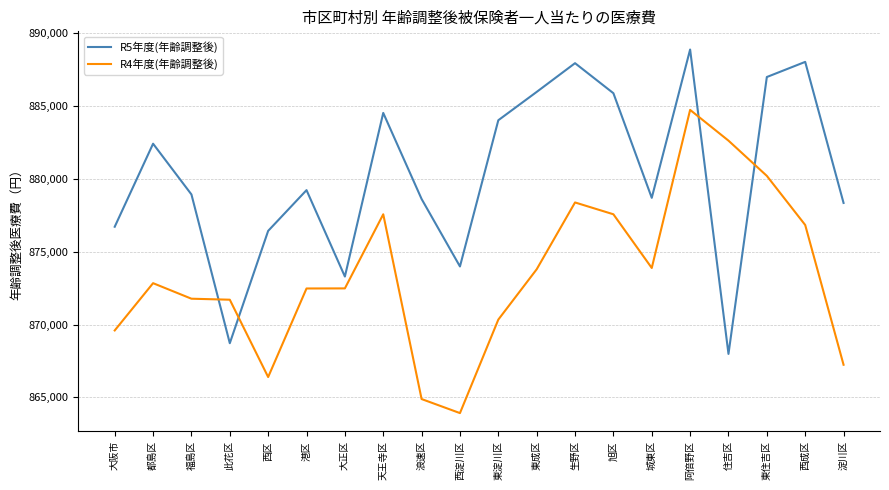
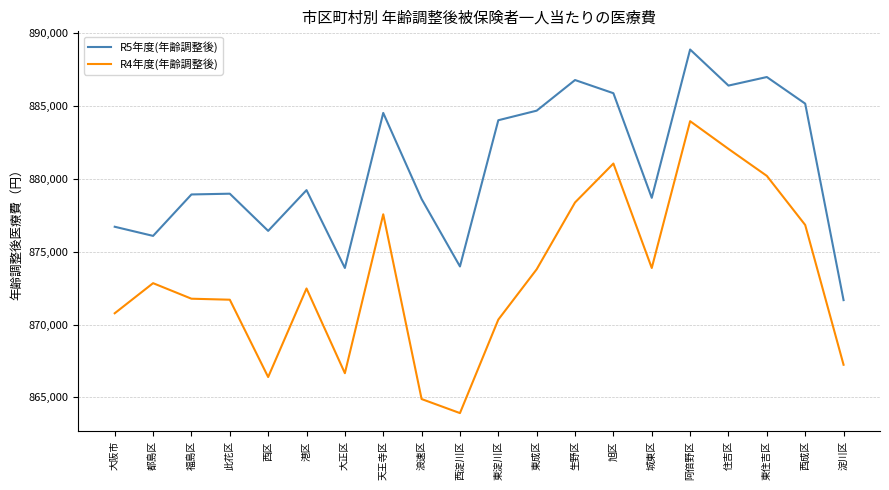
  {
    "R5年度(年齢調整後)": {
      "大阪市": "876,700",
-     "都島区": "882,400",
+     "都島区": "876,100",
      "福島区": "878,900",
-     "此花区": "868,700",
+     "此花区": "879,000",
      "西区": "876,400",
      "港区": "879,200",
-     "大正区": "873,300",
+     "大正区": "873,900",
      "天王寺区": "884,500",
      "浪速区": "878,600",
      "西淀川区": "874,000",
      "東淀川区": "884,000",
-     "東成区": "886,000",
-     "生野区": "887,900",
+     "東成区": "884,700",
+     "生野区": "886,800",
      "旭区": "885,900",
      "城東区": "878,700",
      "阿倍野区": "888,900",
-     "住吉区": "868,000",
+     "住吉区": "886,400",
      "東住吉区": "887,000",
-     "西成区": "888,000",
-     "淀川区": "878,300"
+     "西成区": "885,200",
+     "淀川区": "871,700"
    },
    "R4年度(年齢調整後)": {
-     "大阪市": "869,600",
+     "大阪市": "870,800",
      "都島区": "872,800",
      "福島区": "871,800",
      "此花区": "871,700",
      "西区": "866,400",
      "港区": "872,500",
-     "大正区": "872,500",
+     "大正区": "866,700",
      "天王寺区": "877,600",
      "浪速区": "864,900",
      "西淀川区": "863,900",
      "東淀川区": "870,300",
      "東成区": "873,800",
      "生野区": "878,400",
-     "旭区": "877,600",
+     "旭区": "881,000",
      "城東区": "873,900",
-     "阿倍野区": "884,700",
-     "住吉区": "882,600",
+     "阿倍野区": "883,900",
+     "住吉区": "882,000",
      "東住吉区": "880,200",
      "西成区": "876,800",
      "淀川区": "867,200"
    }
  }
